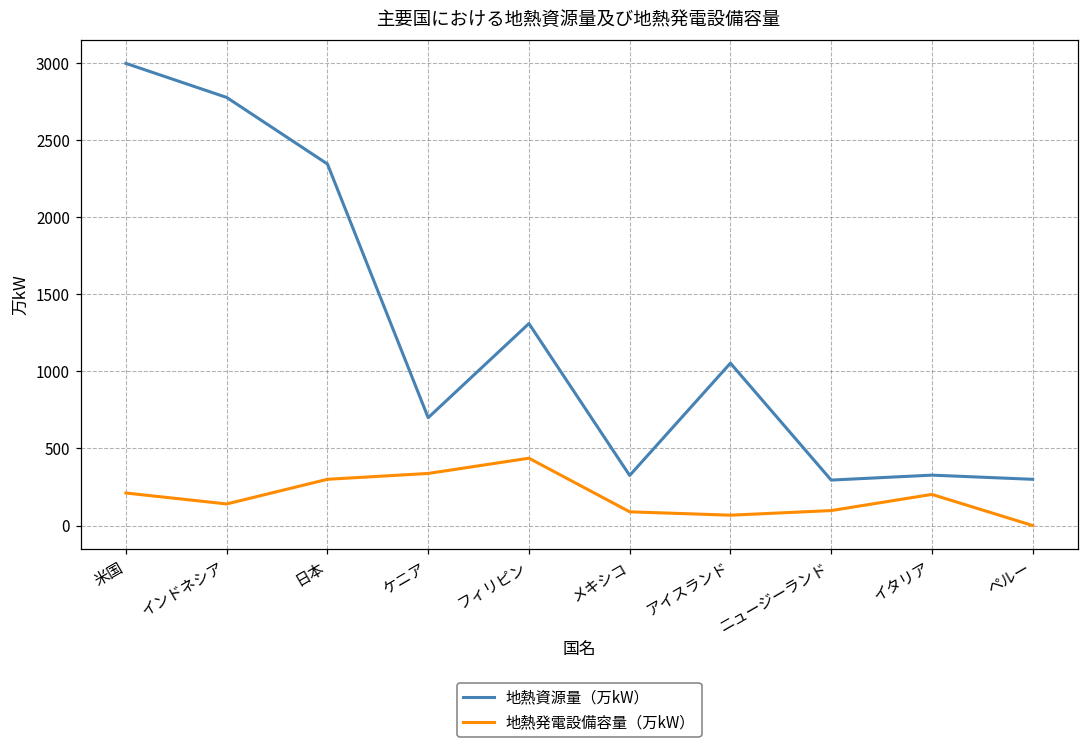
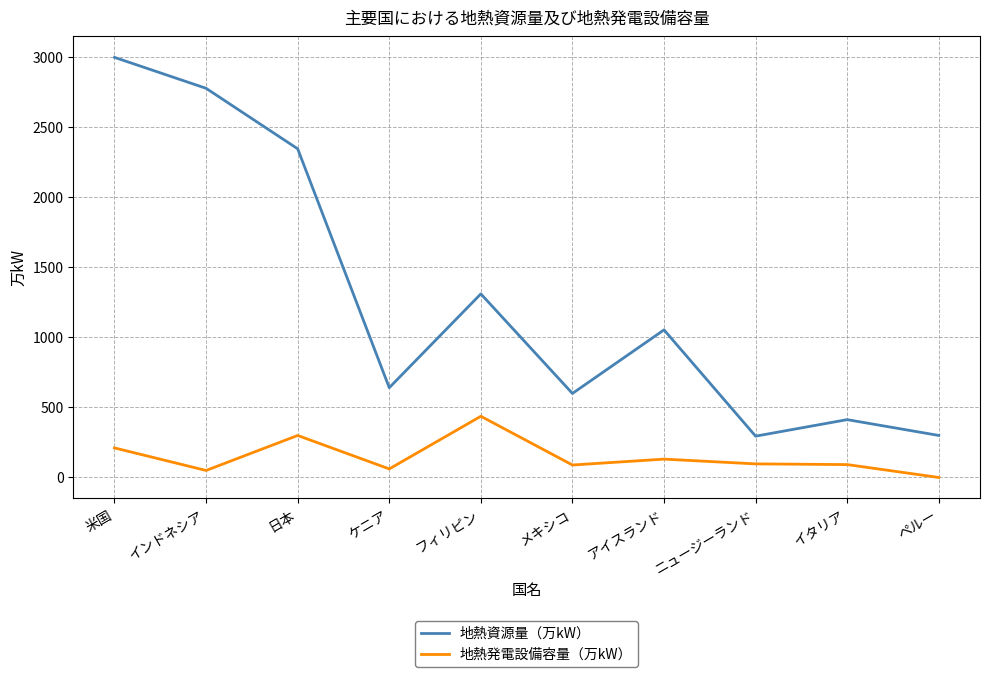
  {
    "地熱資源量（万kW）": {
      "米国": 3000,
      "インドネシア": 2780,
      "日本": 2350,
-     "ケニア": 700,
+     "ケニア": 640,
      "フィリピン": 1310,
-     "メキシコ": 330,
+     "メキシコ": 600,
      "アイスランド": 1050,
      "ニュージーランド": 300,
-     "イタリア": 330,
+     "イタリア": 410,
      "ペルー": 300
    },
    "地熱発電設備容量（万kW）": {
      "米国": 210,
-     "インドネシア": 140,
+     "インドネシア": 50,
      "日本": 300,
-     "ケニア": 340,
+     "ケニア": 60,
      "フィリピン": 440,
      "メキシコ": 90,
-     "アイスランド": 70,
+     "アイスランド": 130,
      "ニュージーランド": 100,
-     "イタリア": 200,
+     "イタリア": 90,
      "ペルー": 0
    }
  }
